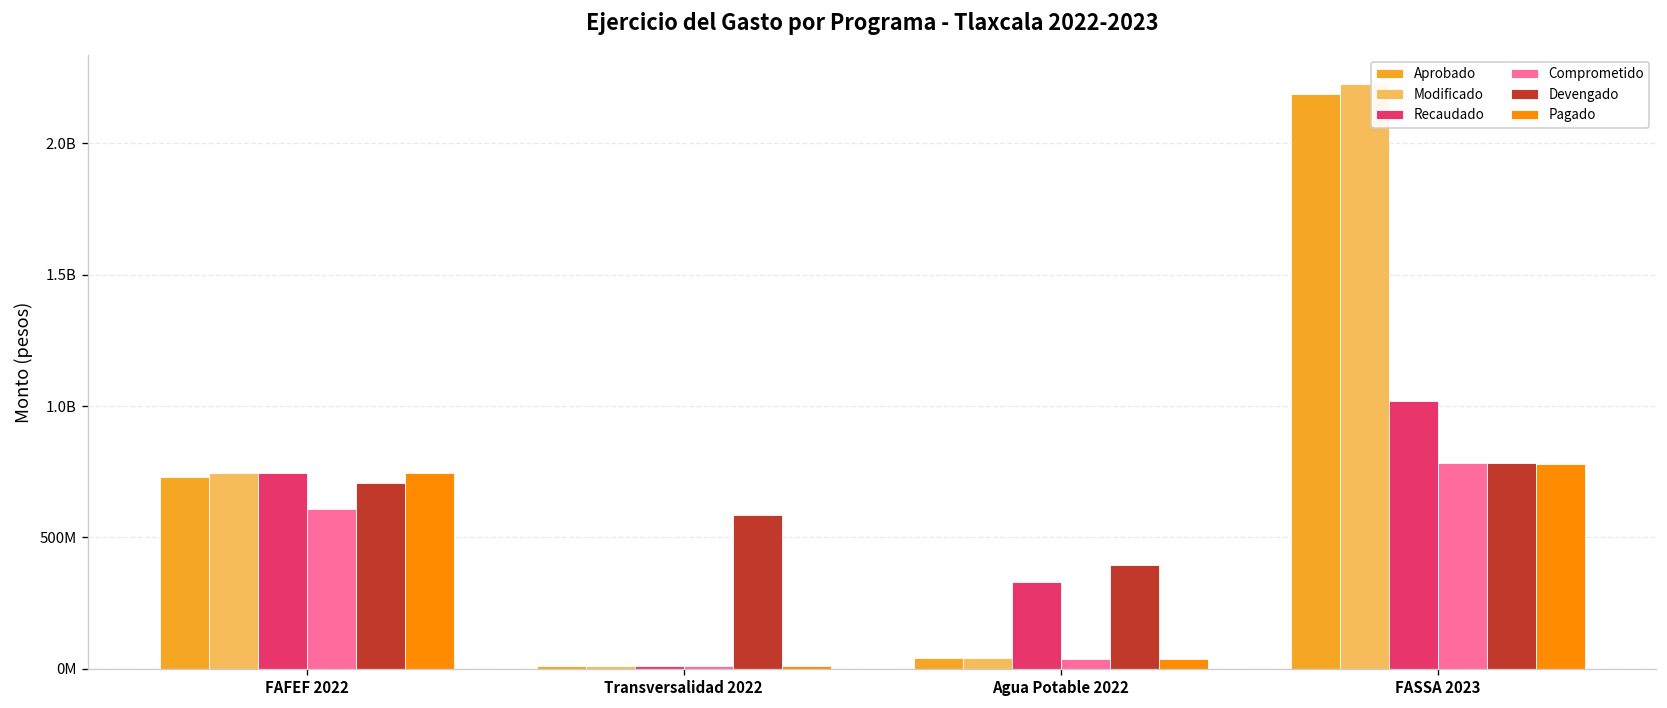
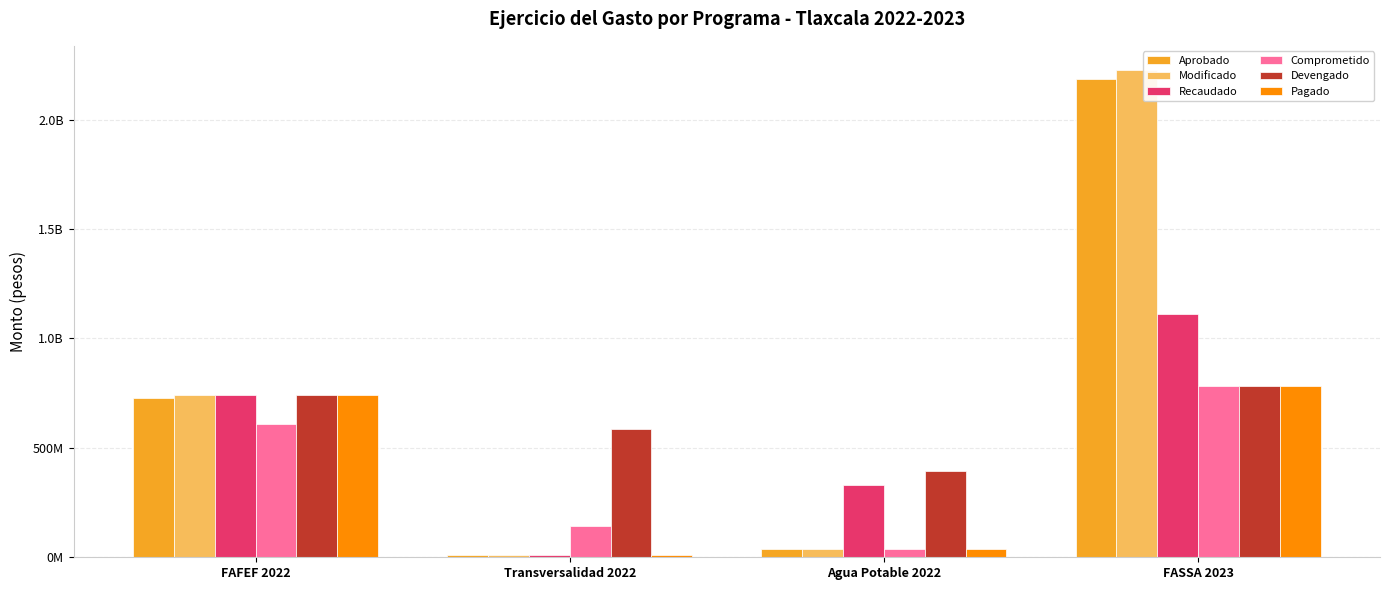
  {
    "Recaudado": {
      "FAFEF 2022": 740000000,
      "Agua Potable 2022": 330000000,
-     "FASSA 2023": 1020000000
+     "FASSA 2023": 1110000000
    },
    "Comprometido": {
      "FAFEF 2022": 610000000,
-     "Transversalidad 2022": 10000000,
+     "Transversalidad 2022": 140000000,
      "Agua Potable 2022": 40000000,
      "FASSA 2023": 780000000
    },
    "Devengado": {
-     "FAFEF 2022": 710000000,
+     "FAFEF 2022": 740000000,
      "Transversalidad 2022": 590000000,
      "Agua Potable 2022": 390000000,
      "FASSA 2023": 780000000
    }
  }
